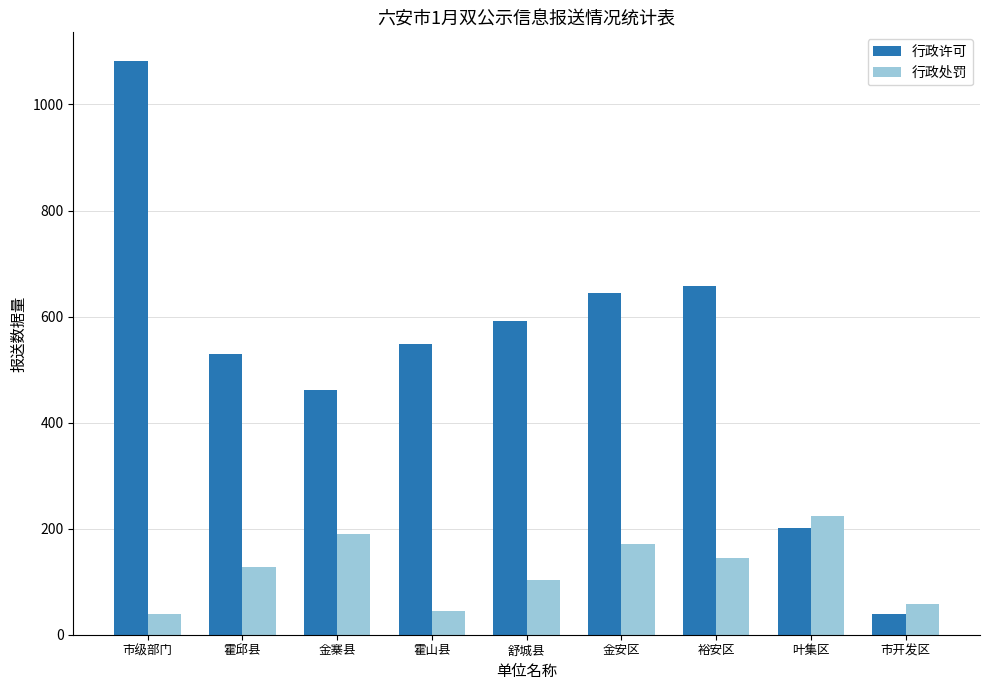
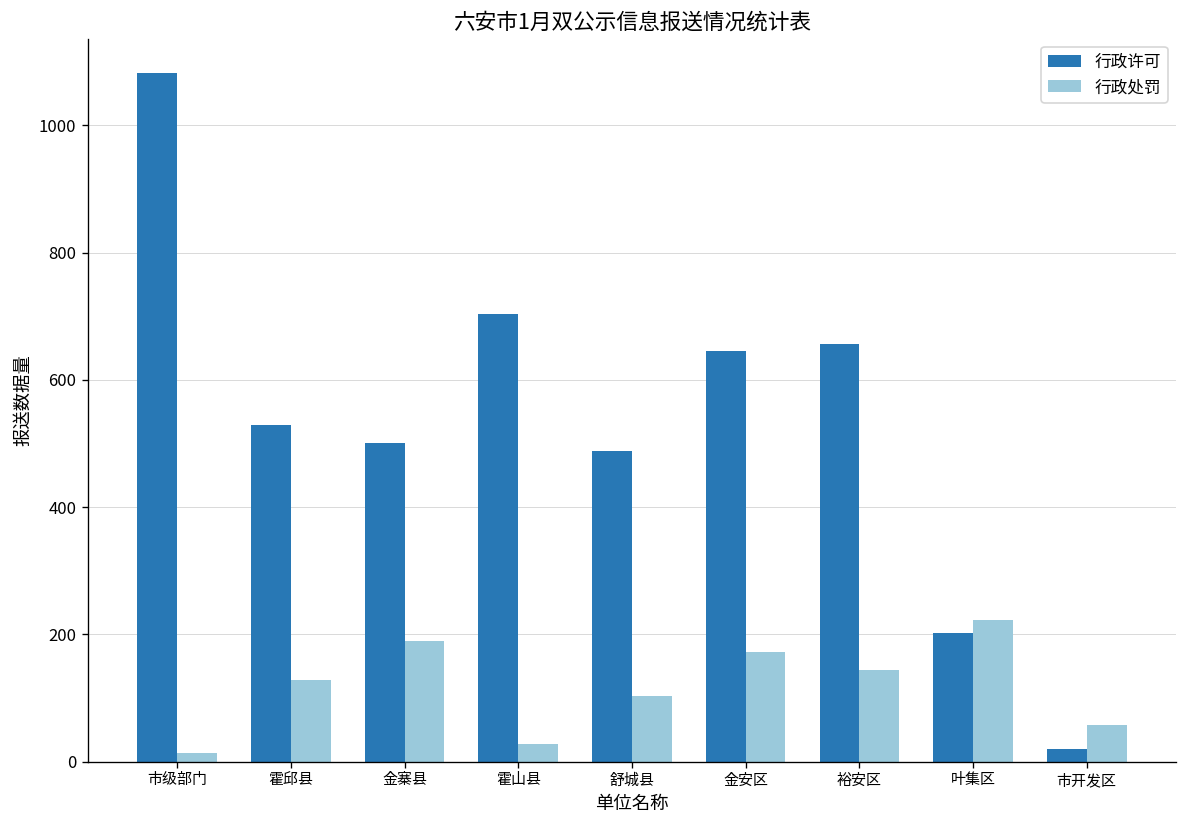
  {
    "行政许可": {
      "市级部门": 1080,
      "霍邱县": 530,
-     "金寨县": 460,
-     "霍山县": 550,
-     "舒城县": 590,
+     "金寨县": 500,
+     "霍山县": 700,
+     "舒城县": 490,
      "金安区": 650,
      "裕安区": 660,
      "叶集区": 200,
-     "市开发区": 40
+     "市开发区": 20
    },
    "行政处罚": {
-     "市级部门": 40,
+     "市级部门": 10,
      "霍邱县": 130,
      "金寨县": 190,
-     "霍山县": 40,
+     "霍山县": 30,
      "舒城县": 100,
      "金安区": 170,
      "裕安区": 140,
      "叶集区": 220,
      "市开发区": 60
    }
  }
